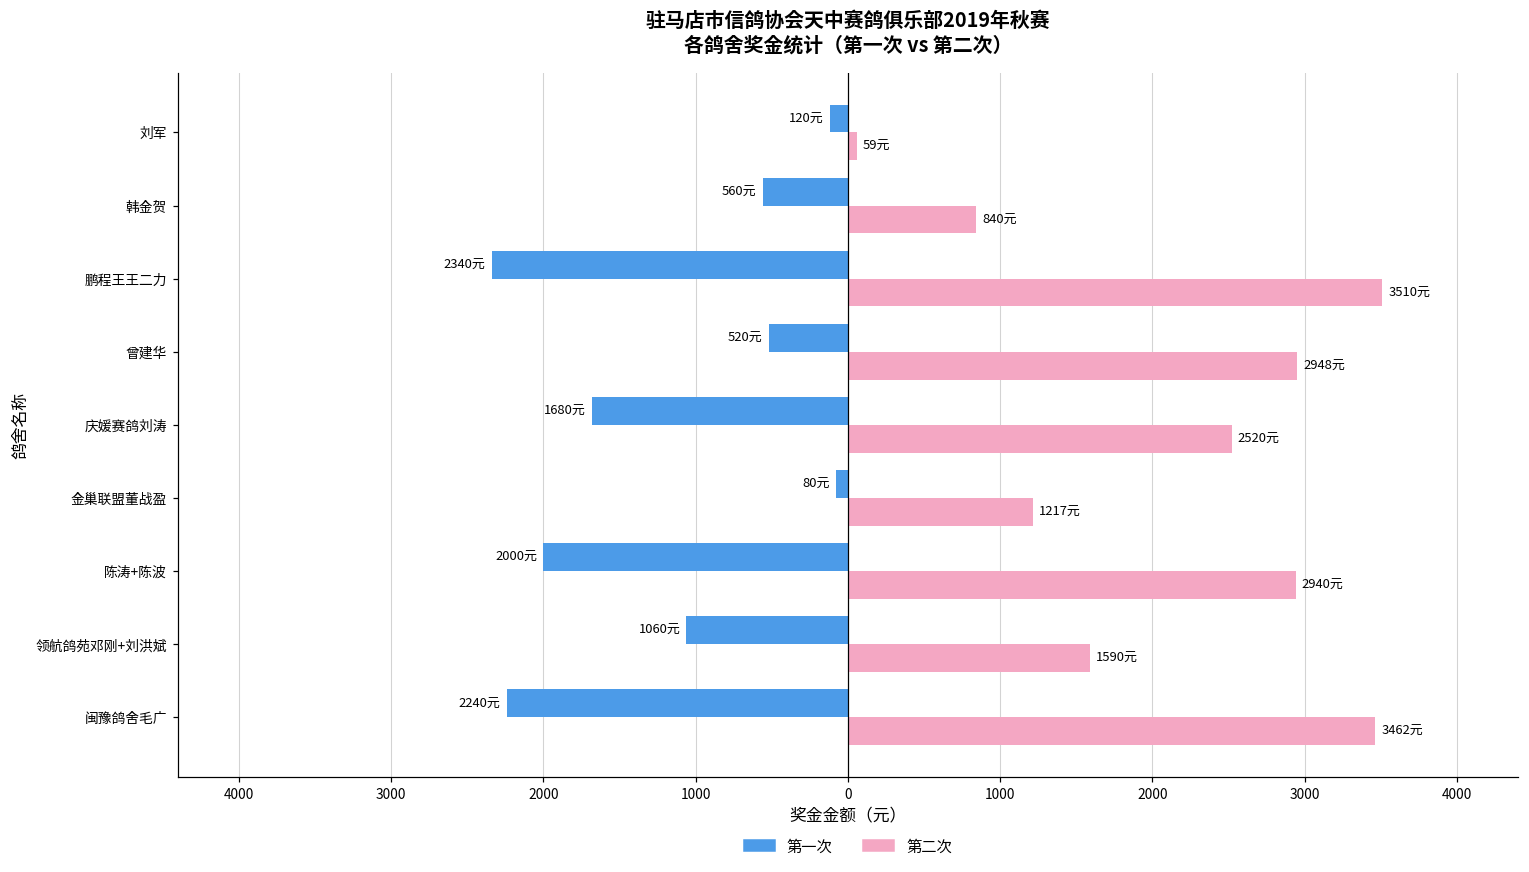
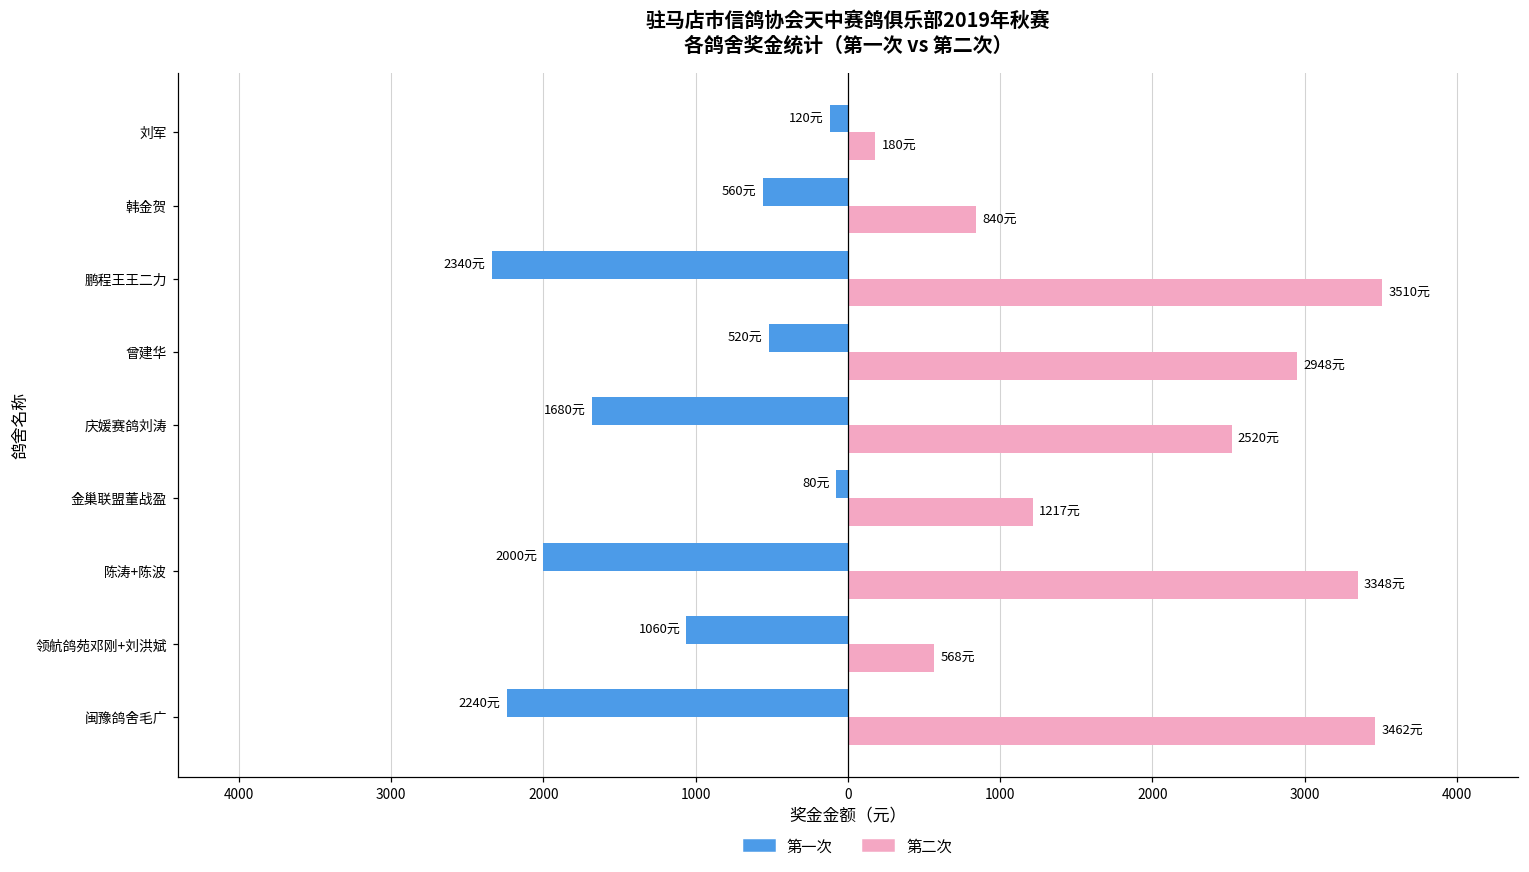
  {
    "第二次": {
-     "刘军": "59元",
+     "刘军": "180元",
      "韩金贺": "840元",
      "鹏程王王二力": "3510元",
      "曾建华": "2948元",
      "庆媛赛鸽刘涛": "2520元",
      "金巢联盟董战盈": "1217元",
-     "陈涛+陈波": "2940元",
-     "领航鸽苑邓刚+刘洪斌": "1590元",
+     "陈涛+陈波": "3348元",
+     "领航鸽苑邓刚+刘洪斌": "568元",
      "闽豫鸽舍毛广": "3462元"
    }
  }
